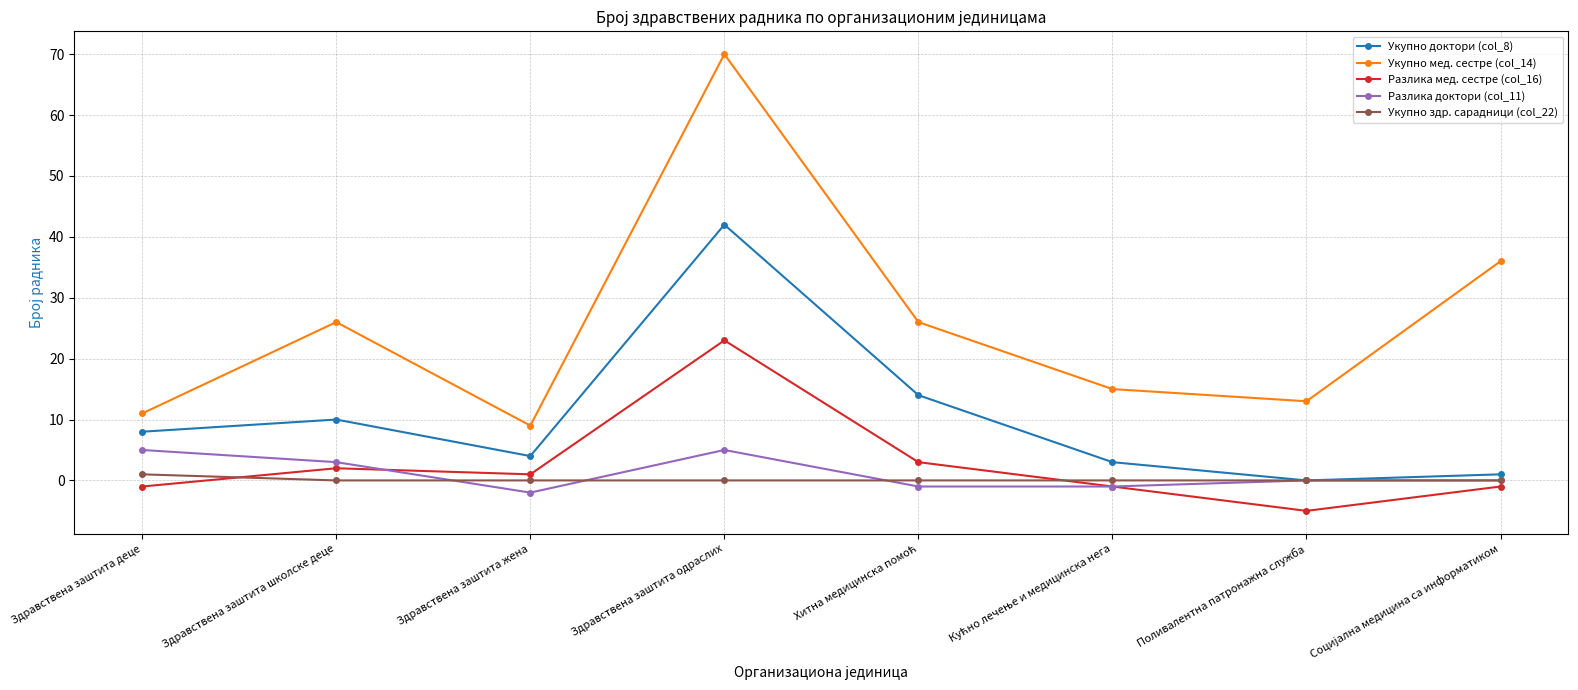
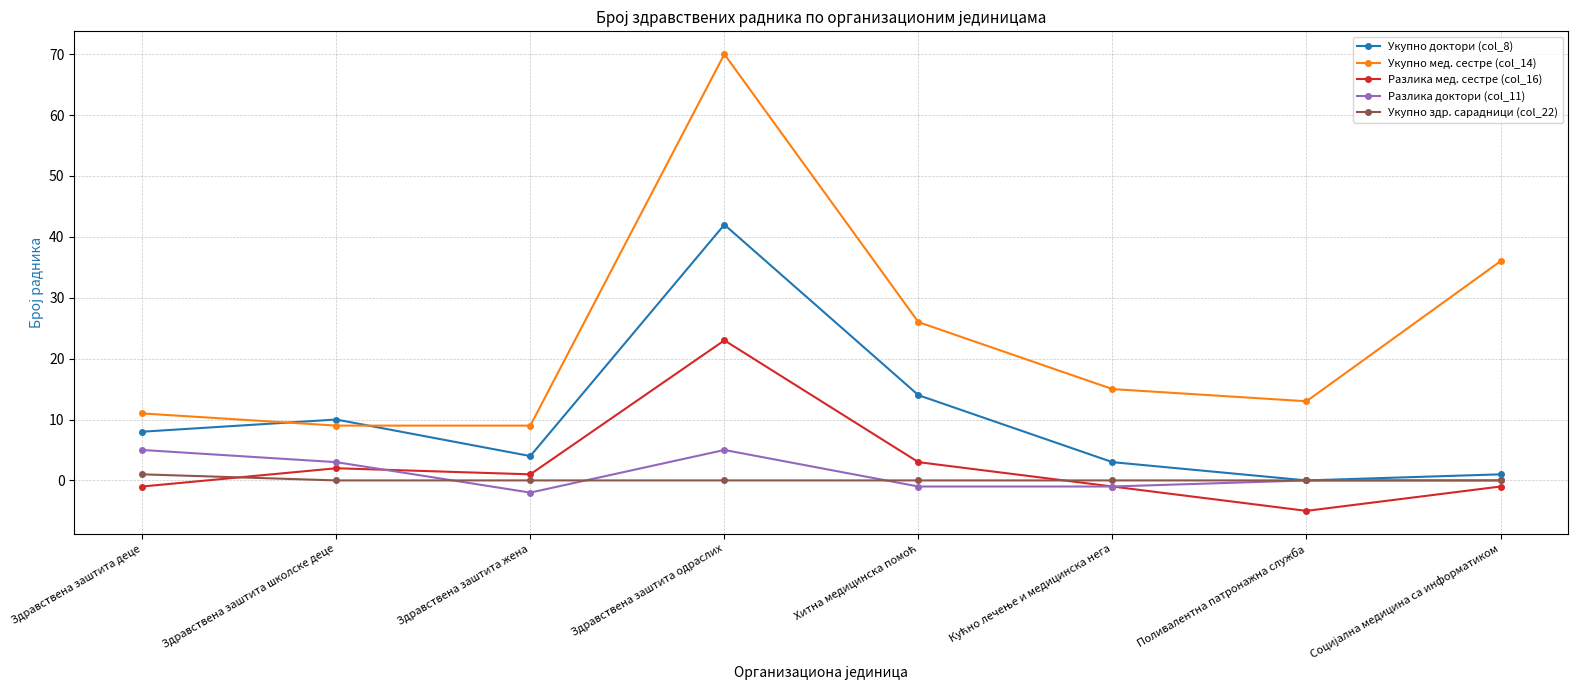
  {
    "Укупно доктори (col_8)": {
      "Здравствена заштита деце": 8,
      "Здравствена заштита школске деце": 10,
      "Здравствена заштита жена": 4,
      "Здравствена заштита одраслих": 42,
      "Хитна медицинска помоћ": 14,
      "Кућно лечење и медицинска нега": 3,
      "Социјална медицина са информатиком": 1
    },
    "Укупно мед. сестре (col_14)": {
      "Здравствена заштита деце": 11,
-     "Здравствена заштита школске деце": 26,
+     "Здравствена заштита школске деце": 9,
      "Здравствена заштита жена": 9,
      "Здравствена заштита одраслих": 70,
      "Хитна медицинска помоћ": 26,
      "Кућно лечење и медицинска нега": 15,
      "Поливалентна патронажна служба": 13,
      "Социјална медицина са информатиком": 36
    },
    "Разлика мед. сестре (col_16)": {
      "Здравствена заштита деце": -1,
      "Здравствена заштита школске деце": 2,
      "Здравствена заштита жена": 1,
      "Здравствена заштита одраслих": 23,
      "Хитна медицинска помоћ": 3,
      "Поливалентна патронажна служба": -5,
      "Социјална медицина са информатиком": -1
    },
    "Разлика доктори (col_11)": {
      "Здравствена заштита деце": 5,
      "Здравствена заштита школске деце": 3,
      "Здравствена заштита жена": -2,
      "Здравствена заштита одраслих": 5,
      "Хитна медицинска помоћ": -1
    },
    "Укупно здр. сарадници (col_22)": {
      "Здравствена заштита деце": 1,
      "Здравствена заштита школске деце": 0,
      "Здравствена заштита жена": 0,
      "Здравствена заштита одраслих": 0,
      "Хитна медицинска помоћ": 0,
      "Кућно лечење и медицинска нега": 0
    }
  }
